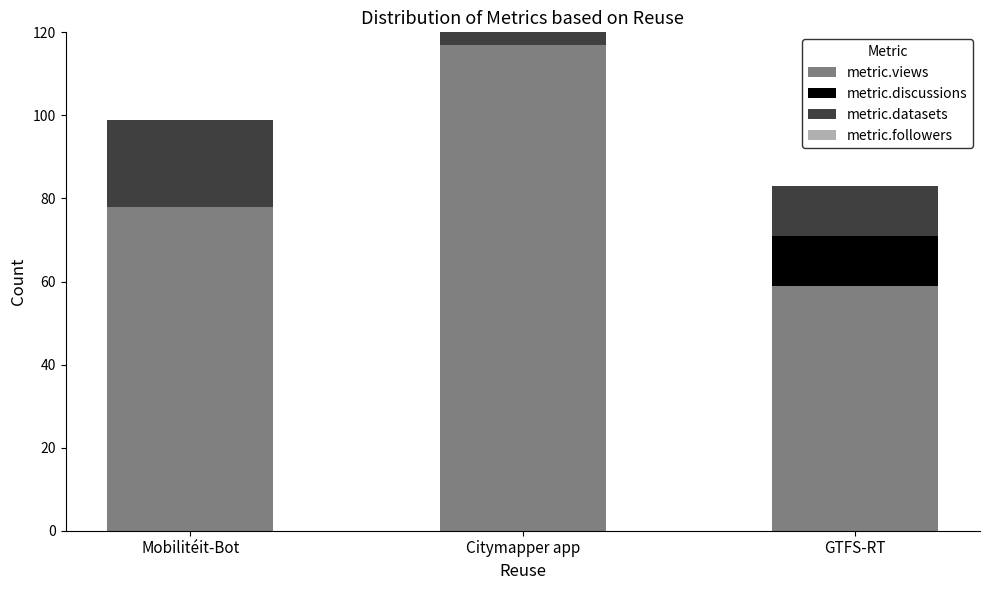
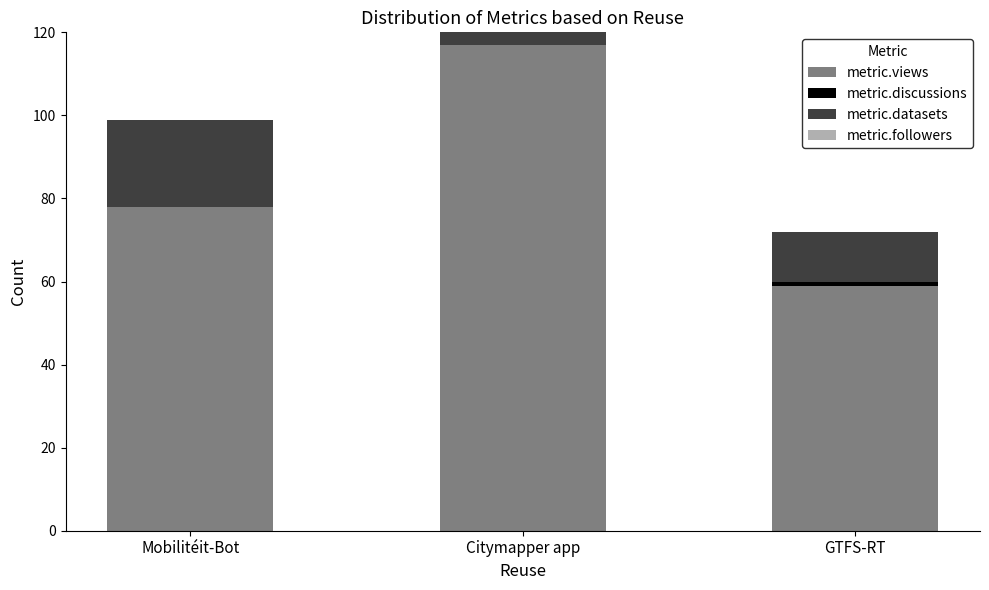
  {
    "metric.views": {
      "Mobilitéit-Bot": 78,
      "Citymapper app": 117,
      "GTFS-RT": 59
    },
    "metric.discussions": {
      "Mobilitéit-Bot": 0,
      "Citymapper app": 0,
-     "GTFS-RT": 12
+     "GTFS-RT": 1
    }
  }
